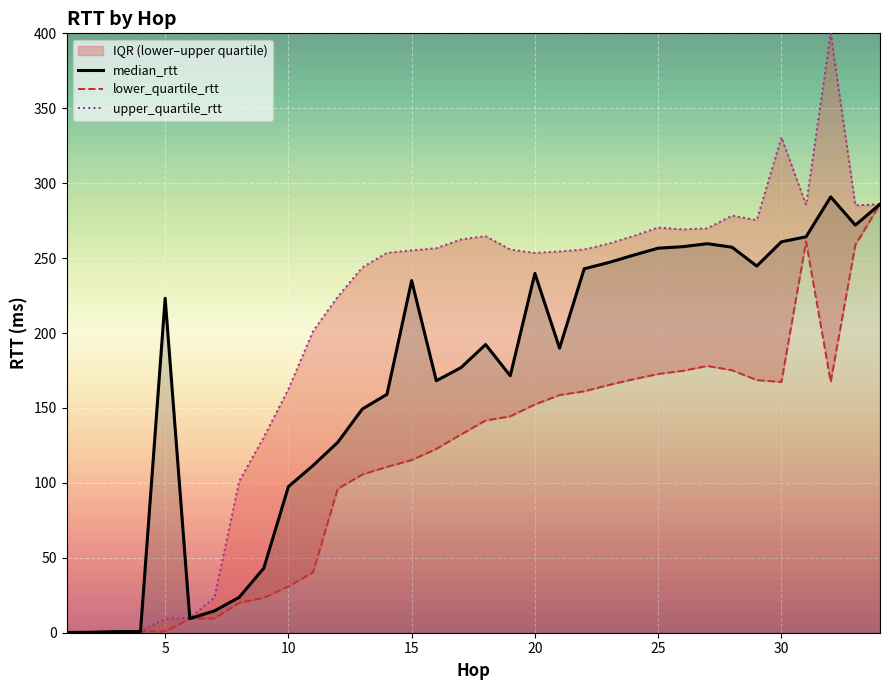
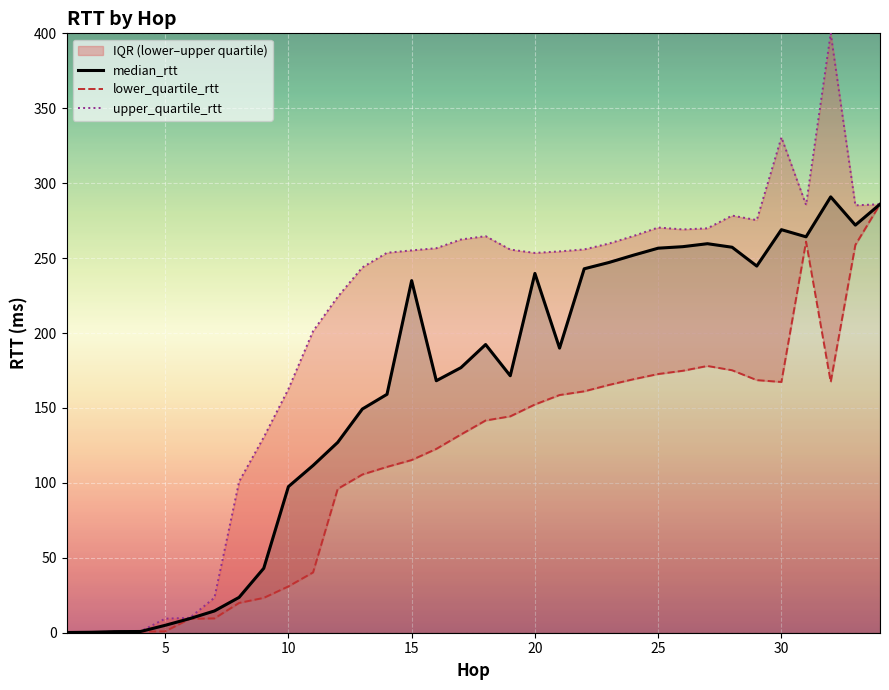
  {
    "median_rtt": {
-     "5": 223,
+     "5": 5,
      "10": 97,
      "15": 235,
      "20": 240,
      "25": 257,
-     "30": 261
+     "30": 269
    }
  }
